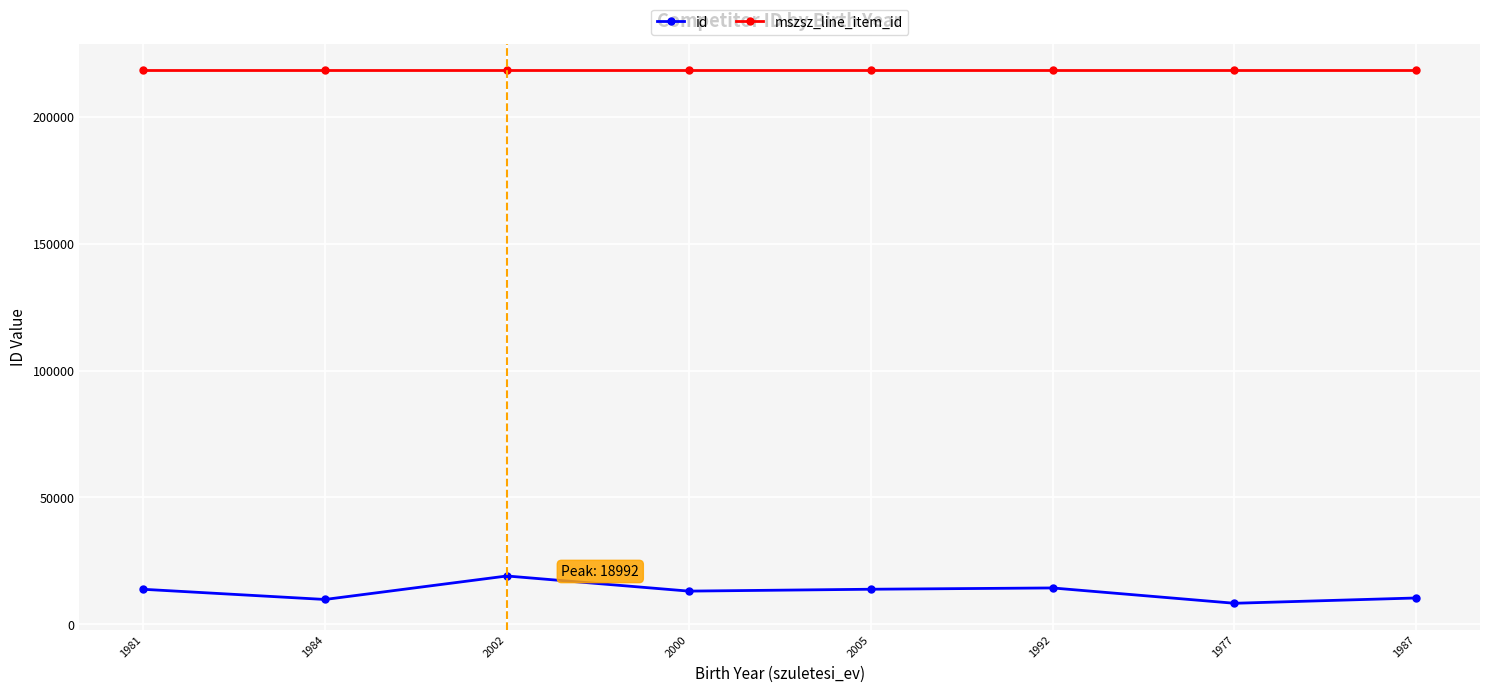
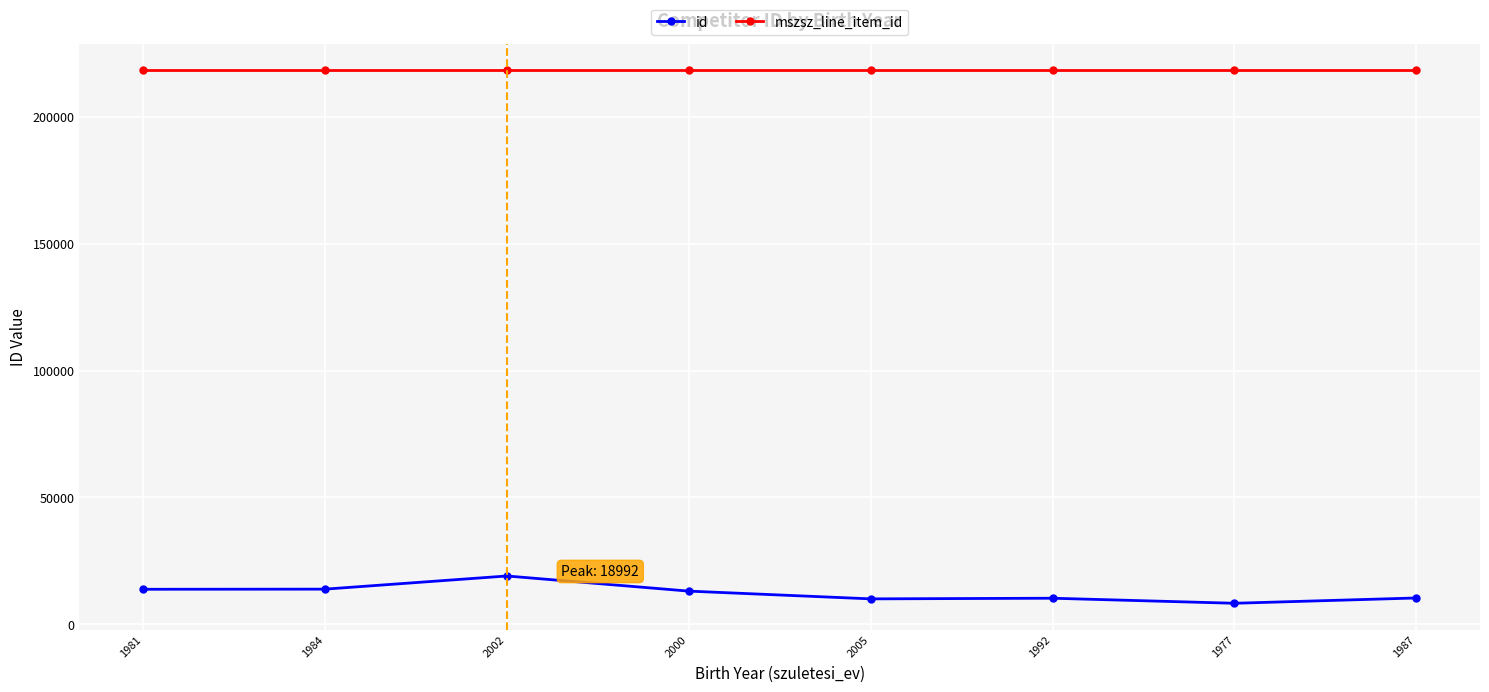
  {
    "id": {
      "1981": 14000,
-     "1984": 10000,
+     "1984": 14000,
      "2002": 19000,
      "2000": 13000,
-     "2005": 14000,
-     "1992": 14000,
+     "2005": 10000,
+     "1992": 10000,
      "1977": 8000,
      "1987": 10000
    },
    "mszsz_line_item_id": {
      "1981": 218000,
      "1984": 218000,
      "2002": 218000,
      "2000": 218000,
      "2005": 218000,
      "1992": 218000,
      "1977": 218000,
      "1987": 218000
    }
  }
